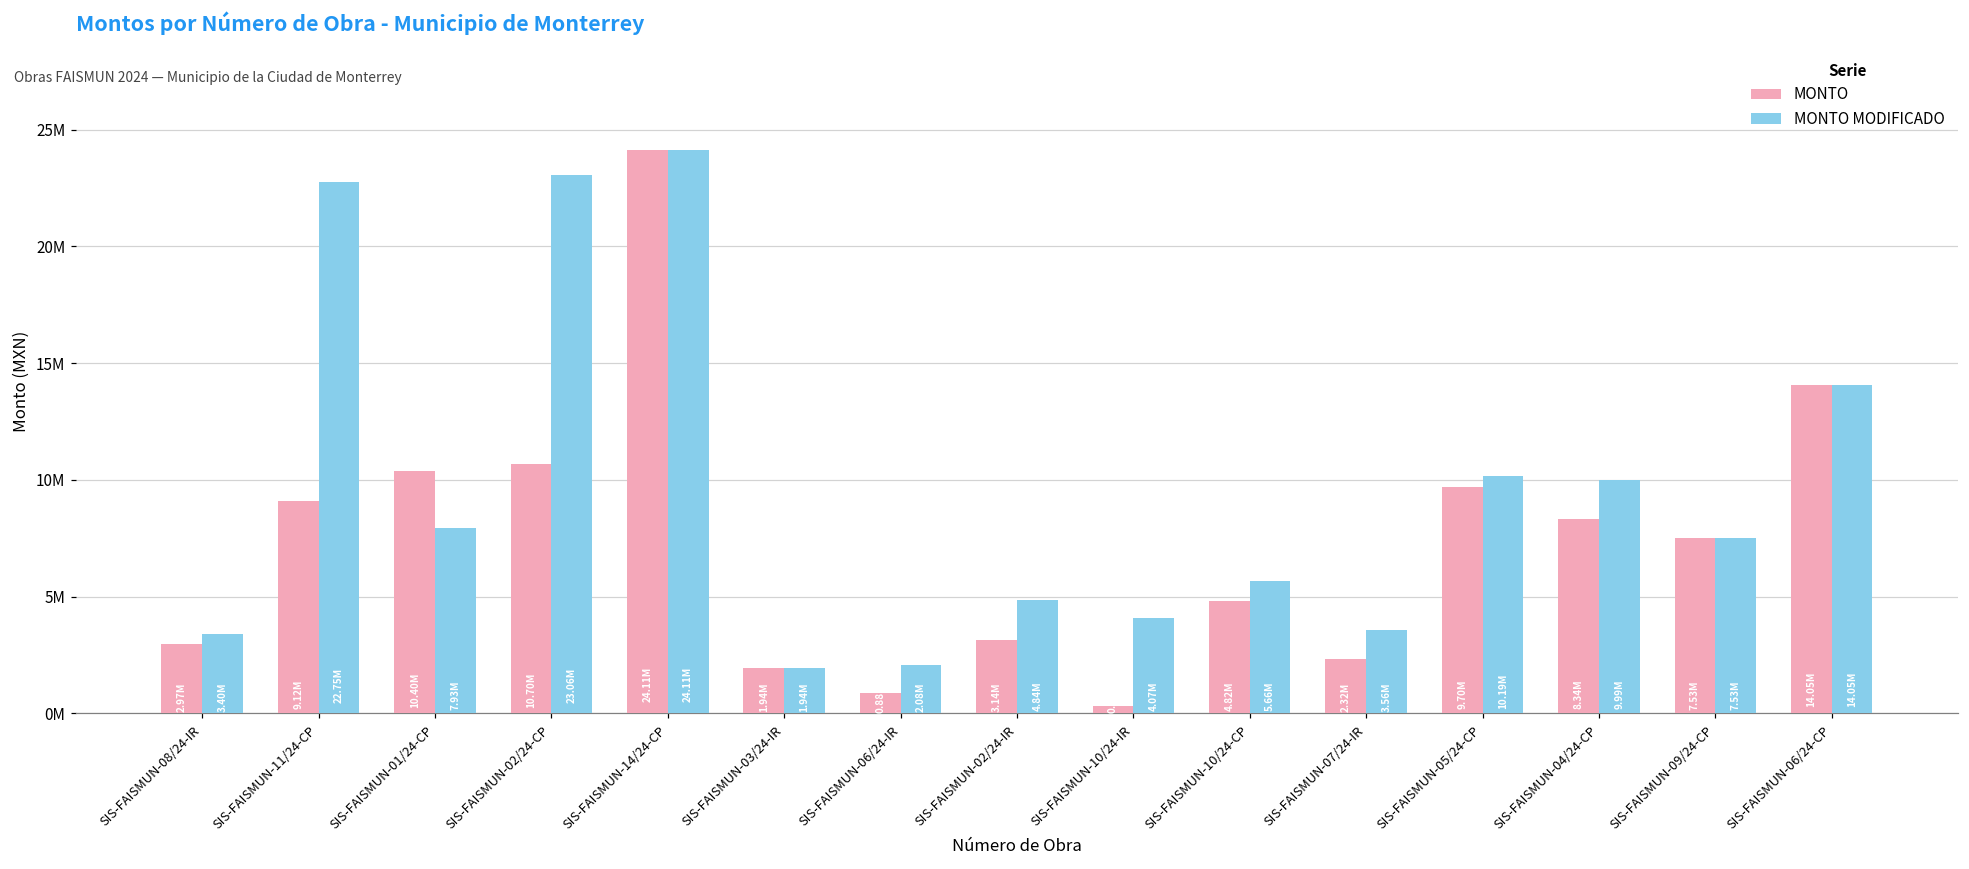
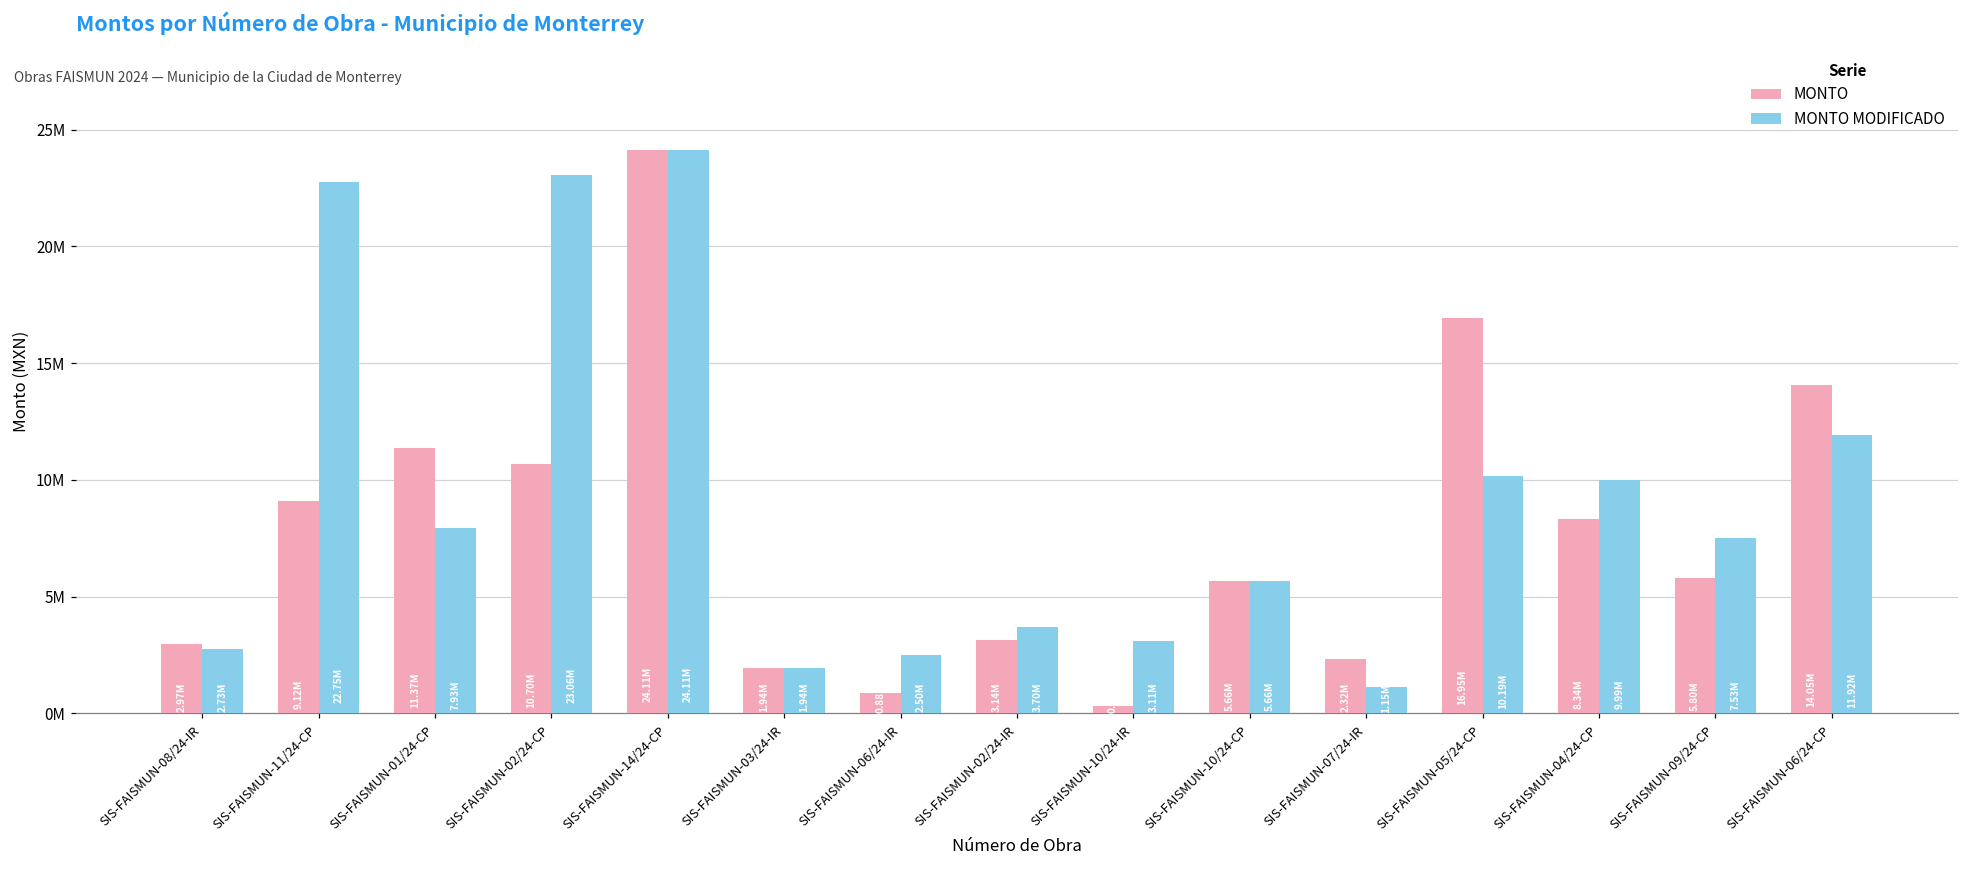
  {
    "MONTO": {
      "SIS-FAISMUN-08/24-IR": "2.97M",
      "SIS-FAISMUN-11/24-CP": "9.12M",
-     "SIS-FAISMUN-01/24-CP": "10.40M",
+     "SIS-FAISMUN-01/24-CP": "11.37M",
      "SIS-FAISMUN-02/24-CP": "10.70M",
      "SIS-FAISMUN-14/24-CP": "24.11M",
      "SIS-FAISMUN-03/24-IR": "1.94M",
      "SIS-FAISMUN-06/24-IR": "0.88M",
      "SIS-FAISMUN-02/24-IR": "3.14M",
-     "SIS-FAISMUN-10/24-CP": "4.82M",
+     "SIS-FAISMUN-10/24-CP": "5.66M",
      "SIS-FAISMUN-07/24-IR": "2.32M",
-     "SIS-FAISMUN-05/24-CP": "9.70M",
+     "SIS-FAISMUN-05/24-CP": "16.95M",
      "SIS-FAISMUN-04/24-CP": "8.34M",
-     "SIS-FAISMUN-09/24-CP": "7.53M",
+     "SIS-FAISMUN-09/24-CP": "5.80M",
      "SIS-FAISMUN-06/24-CP": "14.05M"
    },
    "MONTO MODIFICADO": {
-     "SIS-FAISMUN-08/24-IR": "3.40M",
+     "SIS-FAISMUN-08/24-IR": "2.73M",
      "SIS-FAISMUN-11/24-CP": "22.75M",
      "SIS-FAISMUN-01/24-CP": "7.93M",
      "SIS-FAISMUN-02/24-CP": "23.06M",
      "SIS-FAISMUN-14/24-CP": "24.11M",
      "SIS-FAISMUN-03/24-IR": "1.94M",
-     "SIS-FAISMUN-06/24-IR": "2.08M",
-     "SIS-FAISMUN-02/24-IR": "4.84M",
-     "SIS-FAISMUN-10/24-IR": "4.07M",
+     "SIS-FAISMUN-06/24-IR": "2.50M",
+     "SIS-FAISMUN-02/24-IR": "3.70M",
+     "SIS-FAISMUN-10/24-IR": "3.11M",
      "SIS-FAISMUN-10/24-CP": "5.66M",
-     "SIS-FAISMUN-07/24-IR": "3.56M",
+     "SIS-FAISMUN-07/24-IR": "1.15M",
      "SIS-FAISMUN-05/24-CP": "10.19M",
      "SIS-FAISMUN-04/24-CP": "9.99M",
      "SIS-FAISMUN-09/24-CP": "7.53M",
-     "SIS-FAISMUN-06/24-CP": "14.05M"
+     "SIS-FAISMUN-06/24-CP": "11.92M"
    }
  }
